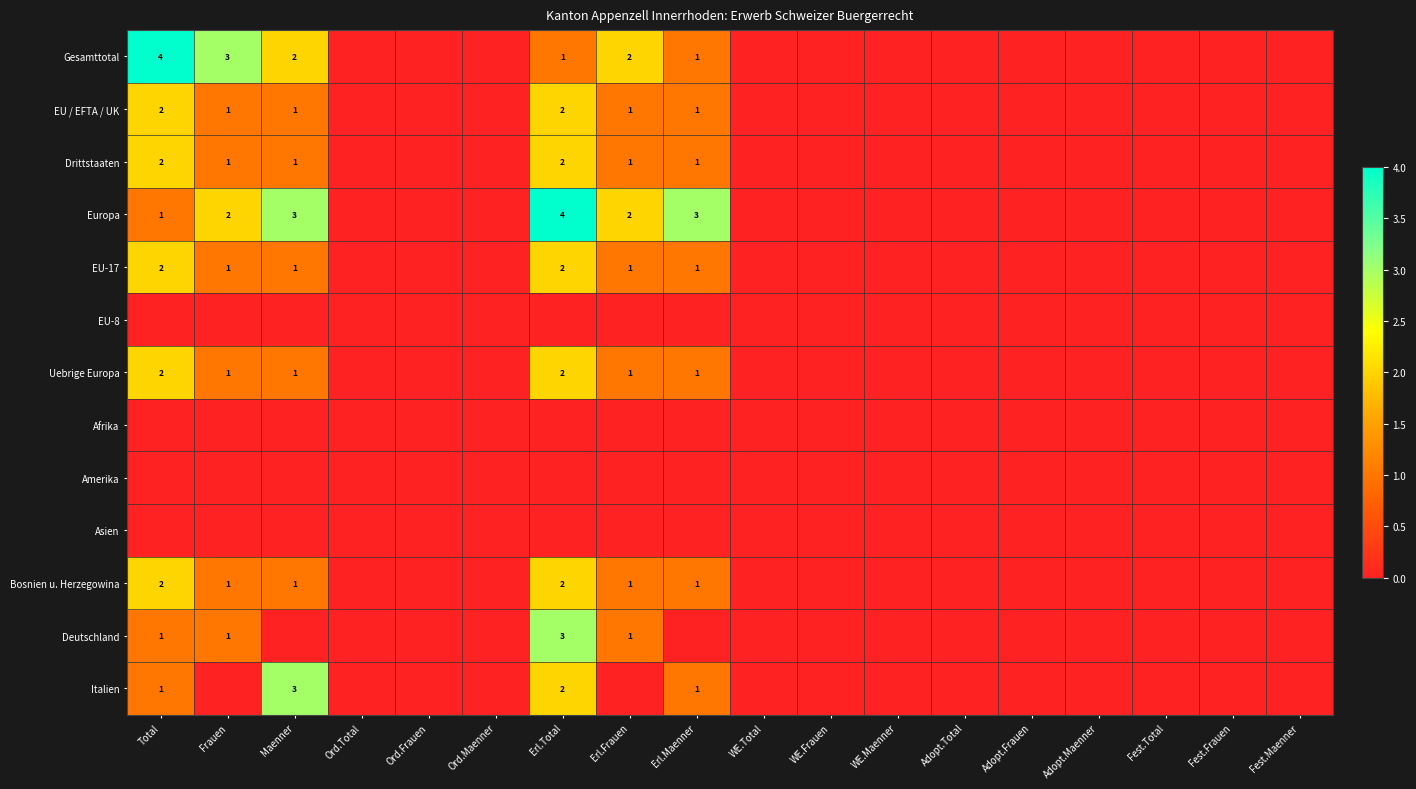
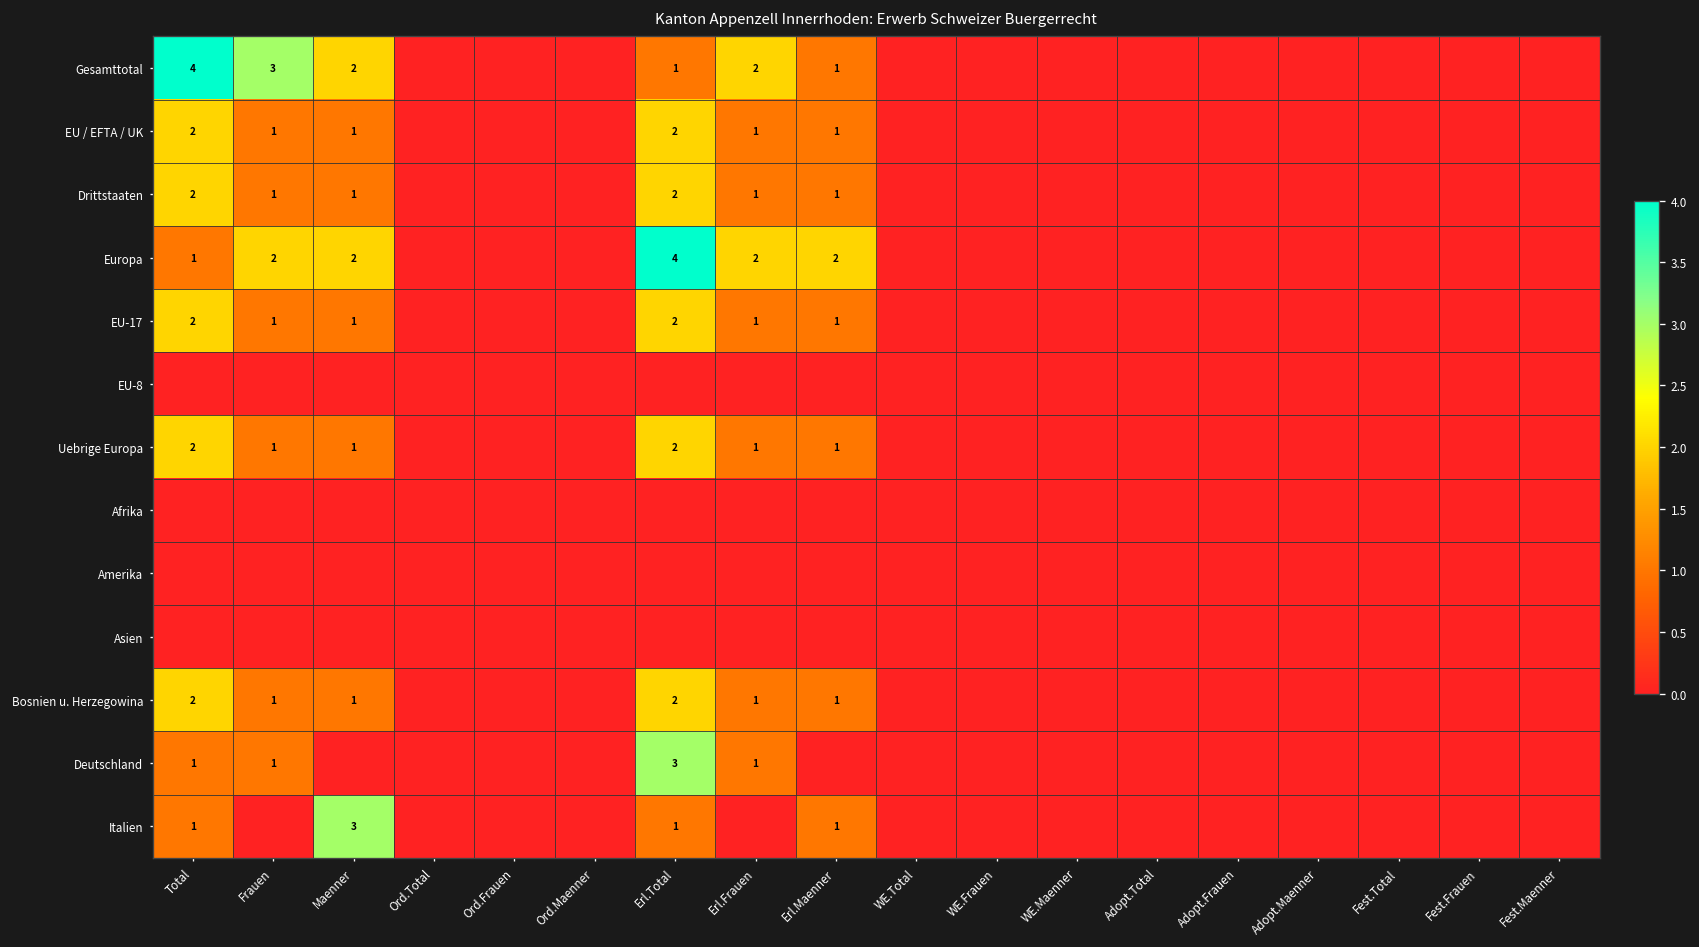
  {
    "Gesamttotal": {
      "Total": 4,
      "Frauen": 3,
      "Maenner": 2,
      "Erl.Total": 1,
      "Erl.Frauen": 2,
      "Erl.Maenner": 1
    },
    "EU / EFTA / UK": {
      "Total": 2,
      "Frauen": 1,
      "Maenner": 1,
      "Erl.Total": 2,
      "Erl.Frauen": 1,
      "Erl.Maenner": 1
    },
    "Drittstaaten": {
      "Total": 2,
      "Frauen": 1,
      "Maenner": 1,
      "Erl.Total": 2,
      "Erl.Frauen": 1,
      "Erl.Maenner": 1
    },
    "Europa": {
      "Total": 1,
      "Frauen": 2,
-     "Maenner": 3,
+     "Maenner": 2,
      "Erl.Total": 4,
      "Erl.Frauen": 2,
-     "Erl.Maenner": 3
+     "Erl.Maenner": 2
    },
    "EU-17": {
      "Total": 2,
      "Frauen": 1,
      "Maenner": 1,
      "Erl.Total": 2,
      "Erl.Frauen": 1,
      "Erl.Maenner": 1
    },
    "Uebrige Europa": {
      "Total": 2,
      "Frauen": 1,
      "Maenner": 1,
      "Erl.Total": 2,
      "Erl.Frauen": 1,
      "Erl.Maenner": 1
    },
    "Bosnien u. Herzegowina": {
      "Total": 2,
      "Frauen": 1,
      "Maenner": 1,
      "Erl.Total": 2,
      "Erl.Frauen": 1,
      "Erl.Maenner": 1
    },
    "Deutschland": {
      "Total": 1,
      "Frauen": 1,
      "Erl.Total": 3,
      "Erl.Frauen": 1
    },
    "Italien": {
      "Total": 1,
      "Maenner": 3,
-     "Erl.Total": 2,
+     "Erl.Total": 1,
      "Erl.Maenner": 1
    }
  }
